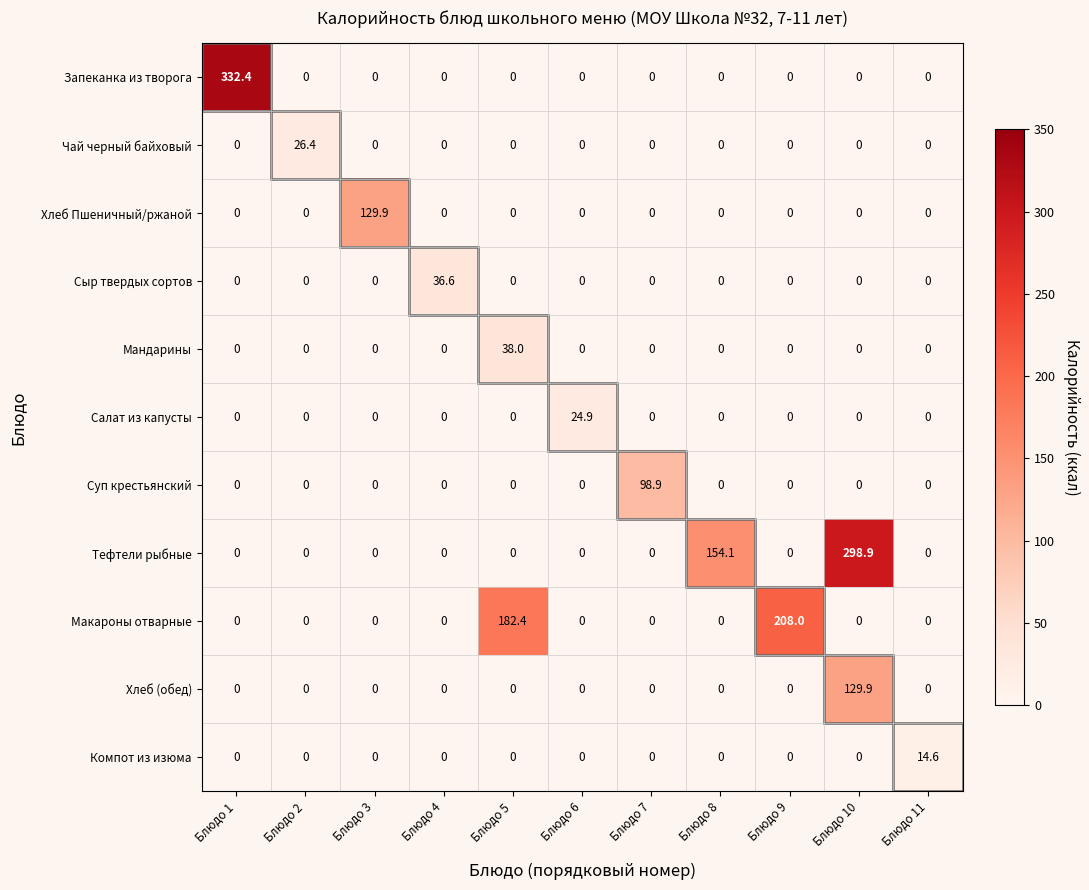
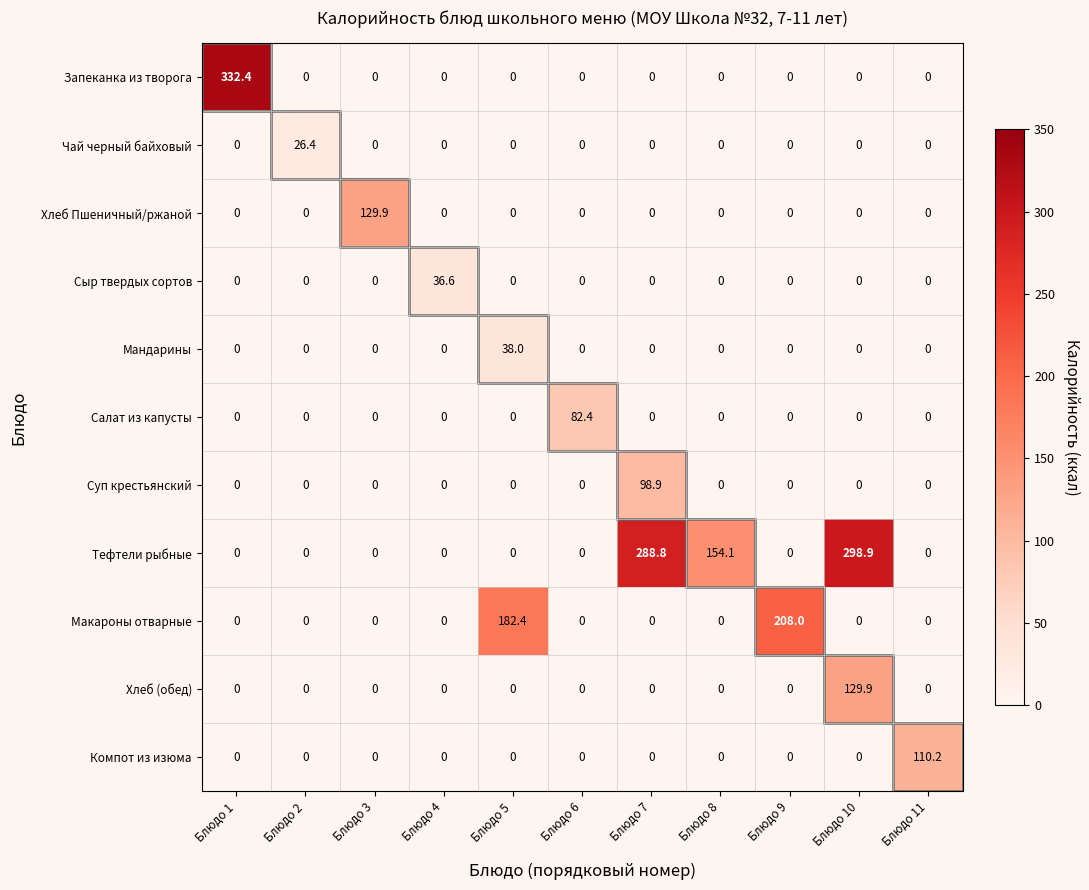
  {
    "Запеканка из творога": {
      "Блюдо 1": 332.4,
      "Блюдо 2": 0,
      "Блюдо 3": 0,
      "Блюдо 4": 0,
      "Блюдо 5": 0,
      "Блюдо 6": 0,
      "Блюдо 7": 0,
      "Блюдо 8": 0,
      "Блюдо 9": 0,
      "Блюдо 10": 0,
      "Блюдо 11": 0
    },
    "Чай черный байховый": {
      "Блюдо 1": 0,
      "Блюдо 2": 26.4,
      "Блюдо 3": 0,
      "Блюдо 4": 0,
      "Блюдо 5": 0,
      "Блюдо 6": 0,
      "Блюдо 7": 0,
      "Блюдо 8": 0,
      "Блюдо 9": 0,
      "Блюдо 10": 0,
      "Блюдо 11": 0
    },
    "Хлеб Пшеничный/ржаной": {
      "Блюдо 1": 0,
      "Блюдо 2": 0,
      "Блюдо 3": 129.9,
      "Блюдо 4": 0,
      "Блюдо 5": 0,
      "Блюдо 6": 0,
      "Блюдо 7": 0,
      "Блюдо 8": 0,
      "Блюдо 9": 0,
      "Блюдо 10": 0,
      "Блюдо 11": 0
    },
    "Сыр твердых сортов": {
      "Блюдо 1": 0,
      "Блюдо 2": 0,
      "Блюдо 3": 0,
      "Блюдо 4": 36.6,
      "Блюдо 5": 0,
      "Блюдо 6": 0,
      "Блюдо 7": 0,
      "Блюдо 8": 0,
      "Блюдо 9": 0,
      "Блюдо 10": 0,
      "Блюдо 11": 0
    },
    "Мандарины": {
      "Блюдо 1": 0,
      "Блюдо 2": 0,
      "Блюдо 3": 0,
      "Блюдо 4": 0,
      "Блюдо 5": 38.0,
      "Блюдо 6": 0,
      "Блюдо 7": 0,
      "Блюдо 8": 0,
      "Блюдо 9": 0,
      "Блюдо 10": 0,
      "Блюдо 11": 0
    },
    "Салат из капусты": {
      "Блюдо 1": 0,
      "Блюдо 2": 0,
      "Блюдо 3": 0,
      "Блюдо 4": 0,
      "Блюдо 5": 0,
-     "Блюдо 6": 24.9,
+     "Блюдо 6": 82.4,
      "Блюдо 7": 0,
      "Блюдо 8": 0,
      "Блюдо 9": 0,
      "Блюдо 10": 0,
      "Блюдо 11": 0
    },
    "Суп крестьянский": {
      "Блюдо 1": 0,
      "Блюдо 2": 0,
      "Блюдо 3": 0,
      "Блюдо 4": 0,
      "Блюдо 5": 0,
      "Блюдо 6": 0,
      "Блюдо 7": 98.9,
      "Блюдо 8": 0,
      "Блюдо 9": 0,
      "Блюдо 10": 0,
      "Блюдо 11": 0
    },
    "Тефтели рыбные": {
      "Блюдо 1": 0,
      "Блюдо 2": 0,
      "Блюдо 3": 0,
      "Блюдо 4": 0,
      "Блюдо 5": 0,
      "Блюдо 6": 0,
-     "Блюдо 7": 0,
+     "Блюдо 7": 288.8,
      "Блюдо 8": 154.1,
      "Блюдо 9": 0,
      "Блюдо 10": 298.9,
      "Блюдо 11": 0
    },
    "Макароны отварные": {
      "Блюдо 1": 0,
      "Блюдо 2": 0,
      "Блюдо 3": 0,
      "Блюдо 4": 0,
      "Блюдо 5": 182.4,
      "Блюдо 6": 0,
      "Блюдо 7": 0,
      "Блюдо 8": 0,
      "Блюдо 9": 208.0,
      "Блюдо 10": 0,
      "Блюдо 11": 0
    },
    "Хлеб (обед)": {
      "Блюдо 1": 0,
      "Блюдо 2": 0,
      "Блюдо 3": 0,
      "Блюдо 4": 0,
      "Блюдо 5": 0,
      "Блюдо 6": 0,
      "Блюдо 7": 0,
      "Блюдо 8": 0,
      "Блюдо 9": 0,
      "Блюдо 10": 129.9,
      "Блюдо 11": 0
    },
    "Компот из изюма": {
      "Блюдо 1": 0,
      "Блюдо 2": 0,
      "Блюдо 3": 0,
      "Блюдо 4": 0,
      "Блюдо 5": 0,
      "Блюдо 6": 0,
      "Блюдо 7": 0,
      "Блюдо 8": 0,
      "Блюдо 9": 0,
      "Блюдо 10": 0,
-     "Блюдо 11": 14.6
+     "Блюдо 11": 110.2
    }
  }
